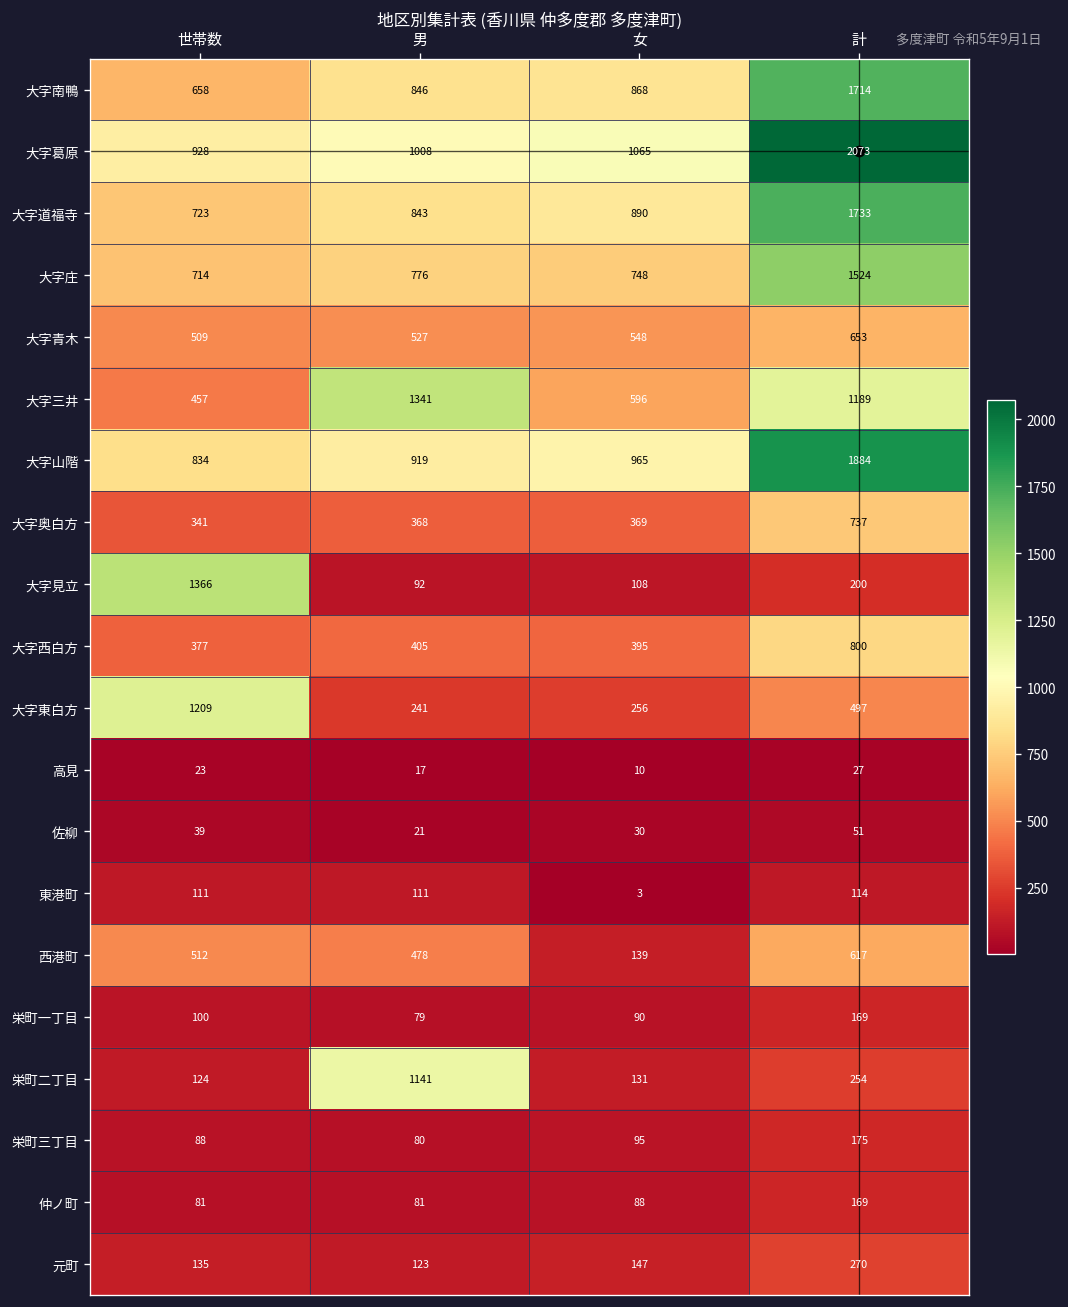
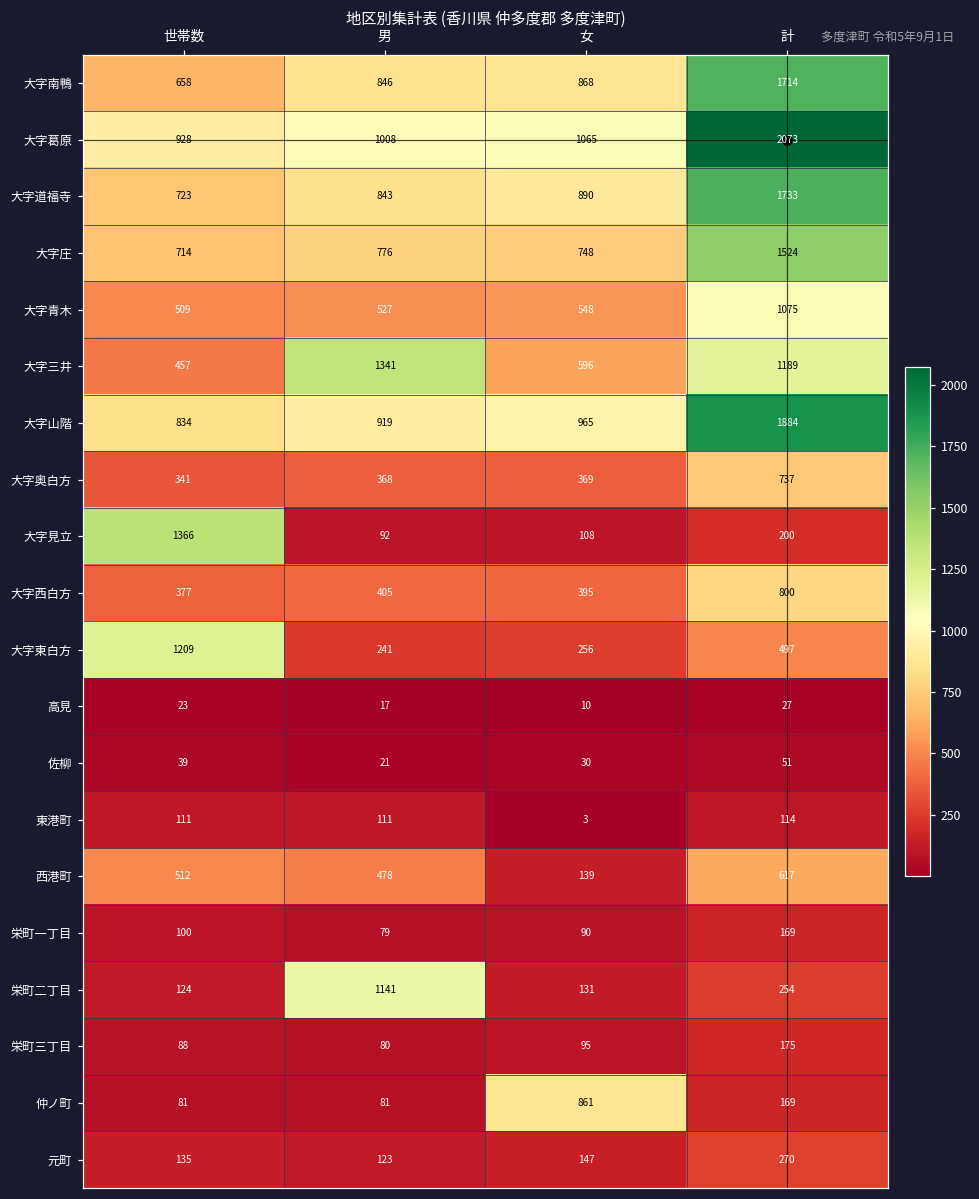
  {
    "大字南鴨": {
      "世帯数": 658,
      "男": 846,
      "女": 868,
      "計": 1714
    },
    "大字葛原": {
      "世帯数": 928,
      "男": 1008,
      "女": 1065
    },
    "大字道福寺": {
      "世帯数": 723,
      "男": 843,
      "女": 890,
      "計": 1733
    },
    "大字庄": {
      "世帯数": 714,
      "男": 776,
      "女": 748,
      "計": 1524
    },
    "大字青木": {
      "世帯数": 509,
      "男": 527,
      "女": 548,
-     "計": 653
+     "計": 1075
    },
    "大字三井": {
      "世帯数": 457,
      "男": 1341,
      "女": 596,
      "計": 1189
    },
    "大字山階": {
      "世帯数": 834,
      "男": 919,
      "女": 965,
      "計": 1884
    },
    "大字奥白方": {
      "世帯数": 341,
      "男": 368,
      "女": 369,
      "計": 737
    },
    "大字見立": {
      "世帯数": 1366,
      "男": 92,
      "女": 108,
      "計": 200
    },
    "大字西白方": {
      "世帯数": 377,
      "男": 405,
      "女": 395,
      "計": 800
    },
    "大字東白方": {
      "世帯数": 1209,
      "男": 241,
      "女": 256,
      "計": 497
    },
    "高見": {
      "世帯数": 23,
      "男": 17,
      "女": 10,
      "計": 27
    },
    "佐柳": {
      "世帯数": 39,
      "男": 21,
      "女": 30,
      "計": 51
    },
    "東港町": {
      "世帯数": 111,
      "男": 111,
      "女": 3,
      "計": 114
    },
    "西港町": {
      "世帯数": 512,
      "男": 478,
      "女": 139,
      "計": 617
    },
    "栄町一丁目": {
      "世帯数": 100,
      "男": 79,
      "女": 90,
      "計": 169
    },
    "栄町二丁目": {
      "世帯数": 124,
      "男": 1141,
      "女": 131,
      "計": 254
    },
    "栄町三丁目": {
      "世帯数": 88,
      "男": 80,
      "女": 95,
      "計": 175
    },
    "仲ノ町": {
      "世帯数": 81,
      "男": 81,
-     "女": 88,
+     "女": 861,
      "計": 169
    },
    "元町": {
      "世帯数": 135,
      "男": 123,
      "女": 147,
      "計": 270
    }
  }
